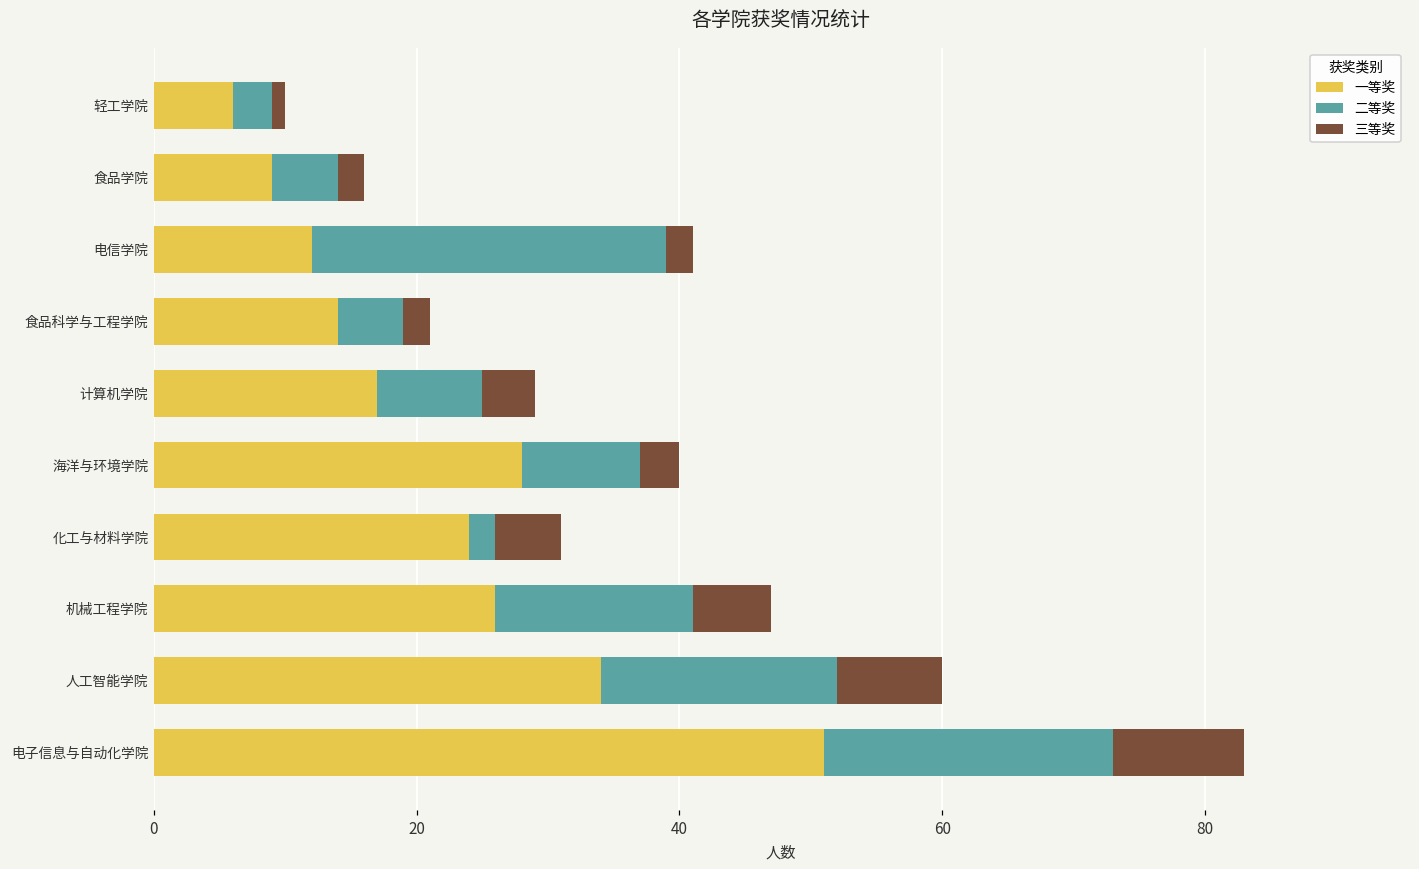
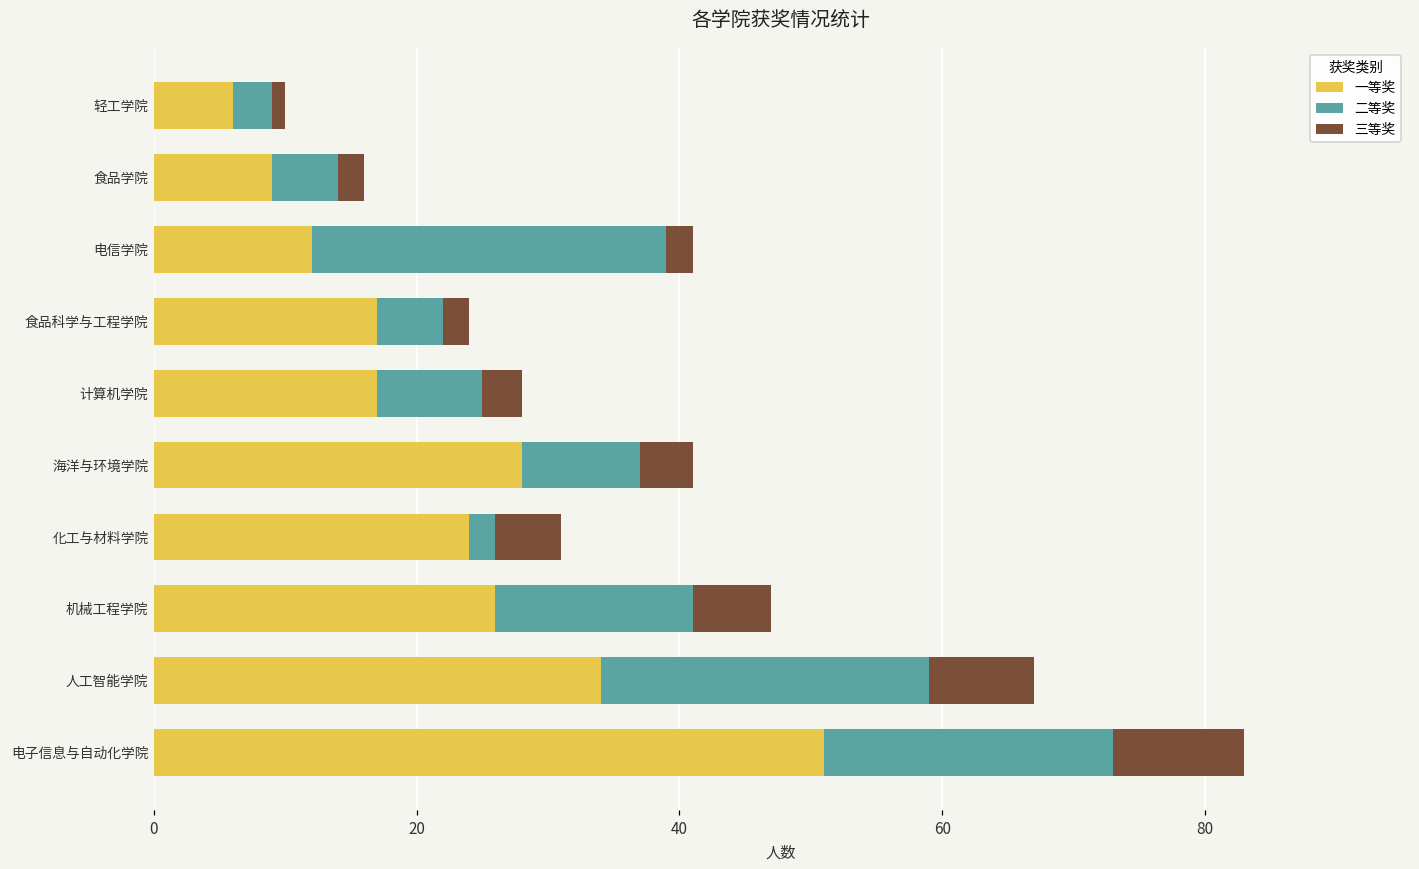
  {
    "一等奖": {
      "轻工学院": 6,
      "食品学院": 9,
      "电信学院": 12,
-     "食品科学与工程学院": 14,
+     "食品科学与工程学院": 17,
      "计算机学院": 17,
      "海洋与环境学院": 28,
      "化工与材料学院": 24,
      "机械工程学院": 26,
      "人工智能学院": 34,
      "电子信息与自动化学院": 51
    },
    "二等奖": {
      "轻工学院": 3,
      "食品学院": 5,
      "电信学院": 27,
      "食品科学与工程学院": 5,
      "计算机学院": 8,
      "海洋与环境学院": 9,
      "化工与材料学院": 2,
      "机械工程学院": 15,
-     "人工智能学院": 18,
+     "人工智能学院": 25,
      "电子信息与自动化学院": 22
    },
    "三等奖": {
      "轻工学院": 1,
      "食品学院": 2,
      "电信学院": 2,
      "食品科学与工程学院": 2,
-     "计算机学院": 4,
-     "海洋与环境学院": 3,
+     "计算机学院": 3,
+     "海洋与环境学院": 4,
      "化工与材料学院": 5,
      "机械工程学院": 6,
      "人工智能学院": 8,
      "电子信息与自动化学院": 10
    }
  }
